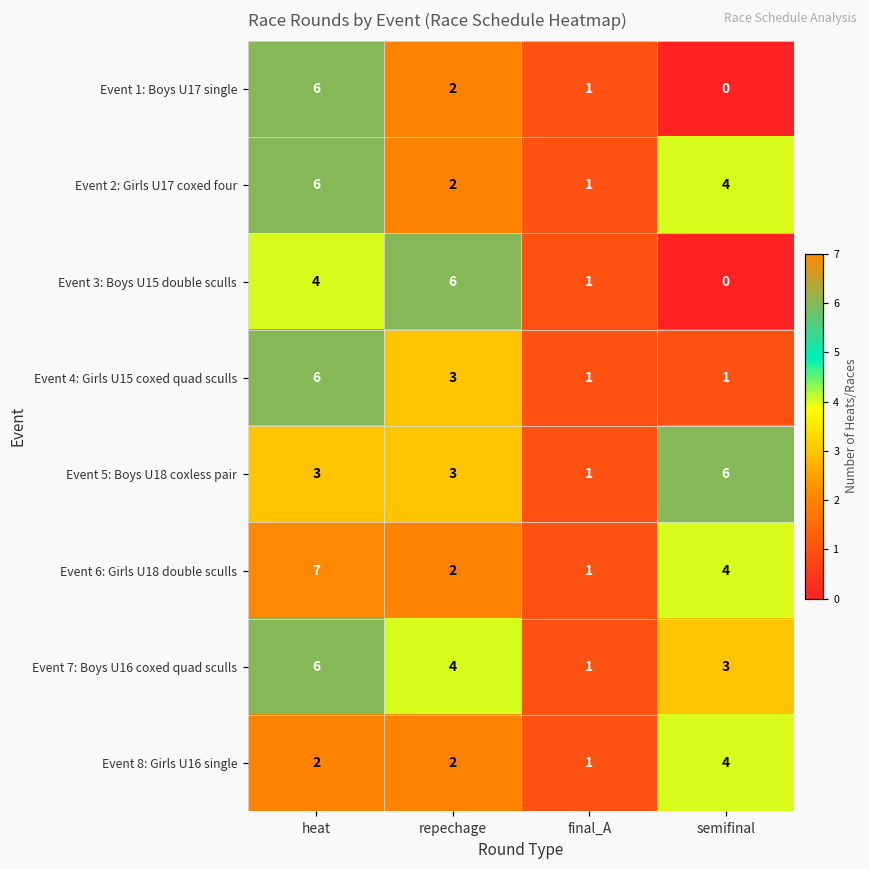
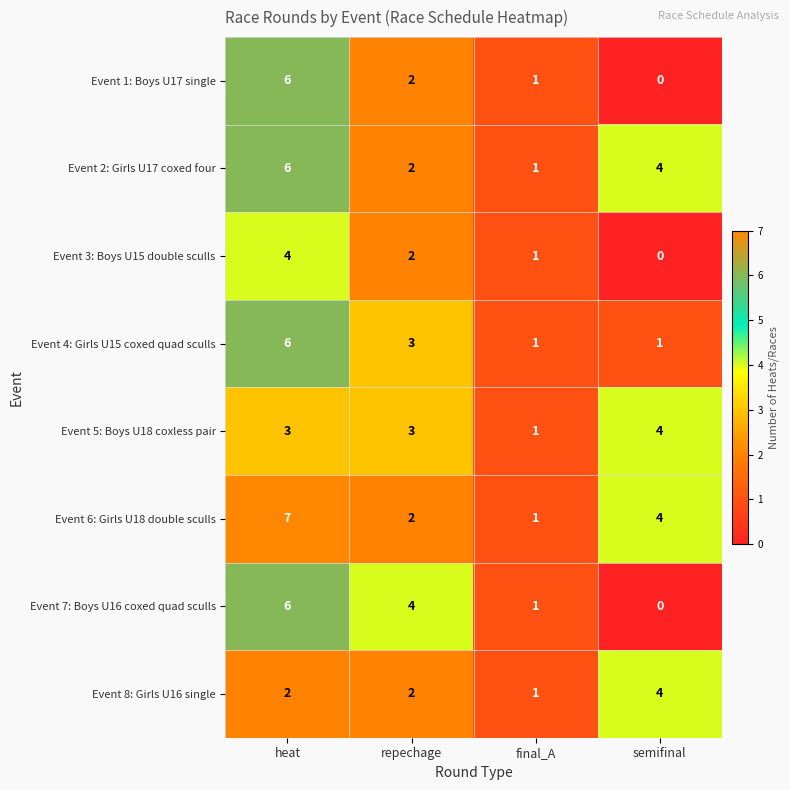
  {
    "Event 1: Boys U17 single": {
      "heat": 6,
      "repechage": 2,
      "final_A": 1,
      "semifinal": 0
    },
    "Event 2: Girls U17 coxed four": {
      "heat": 6,
      "repechage": 2,
      "final_A": 1,
      "semifinal": 4
    },
    "Event 3: Boys U15 double sculls": {
      "heat": 4,
-     "repechage": 6,
+     "repechage": 2,
      "final_A": 1,
      "semifinal": 0
    },
    "Event 4: Girls U15 coxed quad sculls": {
      "heat": 6,
      "repechage": 3,
      "final_A": 1,
      "semifinal": 1
    },
    "Event 5: Boys U18 coxless pair": {
      "heat": 3,
      "repechage": 3,
      "final_A": 1,
-     "semifinal": 6
+     "semifinal": 4
    },
    "Event 6: Girls U18 double sculls": {
      "heat": 7,
      "repechage": 2,
      "final_A": 1,
      "semifinal": 4
    },
    "Event 7: Boys U16 coxed quad sculls": {
      "heat": 6,
      "repechage": 4,
      "final_A": 1,
-     "semifinal": 3
+     "semifinal": 0
    },
    "Event 8: Girls U16 single": {
      "heat": 2,
      "repechage": 2,
      "final_A": 1,
      "semifinal": 4
    }
  }
